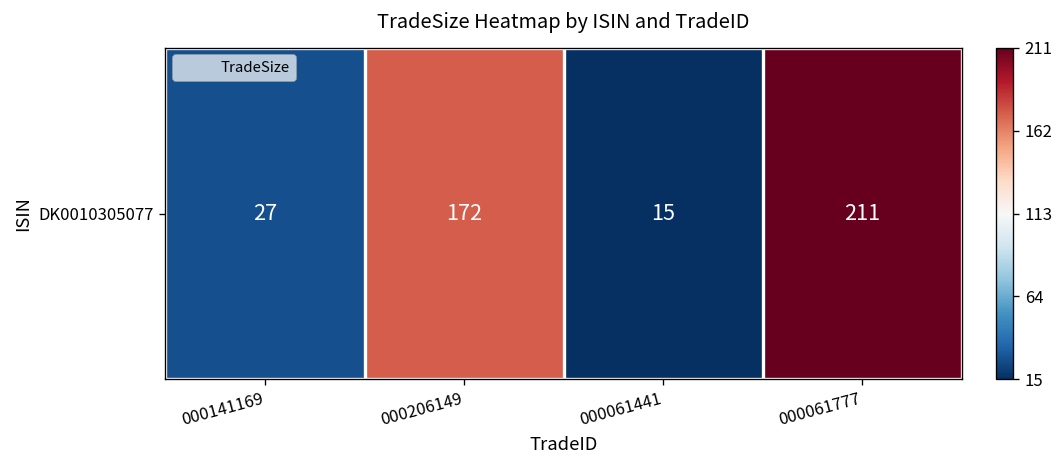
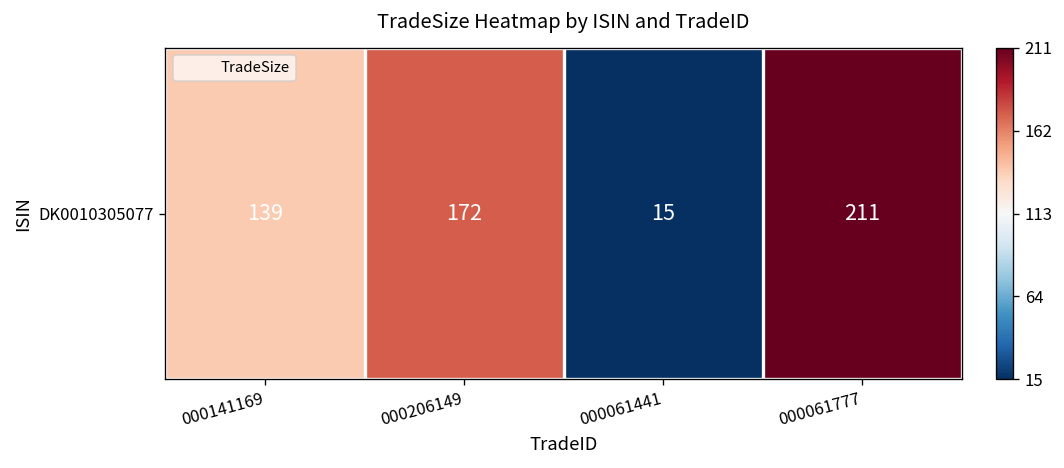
  {
    "DK0010305077": {
-     "000141169": 27,
+     "000141169": 139,
      "000206149": 172,
      "000061441": 15,
      "000061777": 211
    }
  }
